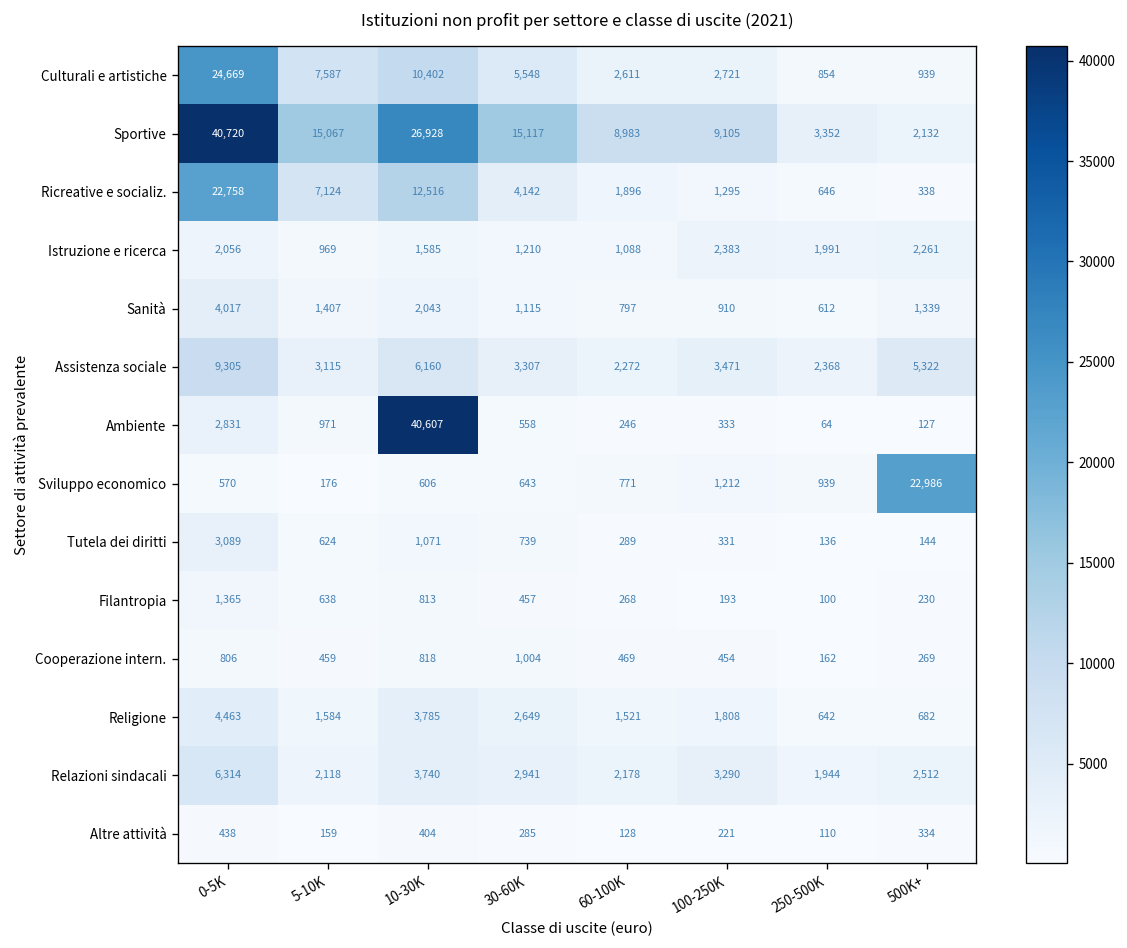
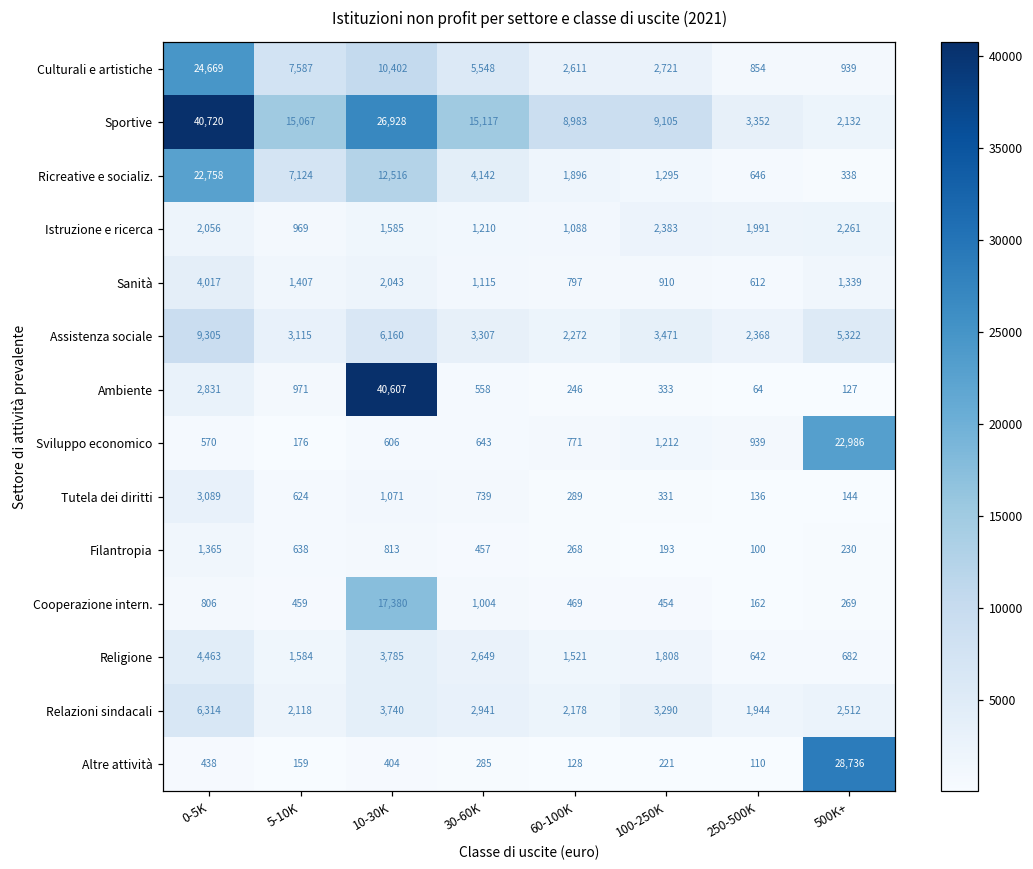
  {
    "Culturali e artistiche": {
      "0-5K": "24,669",
      "5-10K": "7,587",
      "10-30K": "10,402",
      "30-60K": "5,548",
      "60-100K": "2,611",
      "100-250K": "2,721",
      "250-500K": "854",
      "500K+": "939"
    },
    "Sportive": {
      "0-5K": "40,720",
      "5-10K": "15,067",
      "10-30K": "26,928",
      "30-60K": "15,117",
      "60-100K": "8,983",
      "100-250K": "9,105",
      "250-500K": "3,352",
      "500K+": "2,132"
    },
    "Ricreative e socializ.": {
      "0-5K": "22,758",
      "5-10K": "7,124",
      "10-30K": "12,516",
      "30-60K": "4,142",
      "60-100K": "1,896",
      "100-250K": "1,295",
      "250-500K": "646",
      "500K+": "338"
    },
    "Istruzione e ricerca": {
      "0-5K": "2,056",
      "5-10K": "969",
      "10-30K": "1,585",
      "30-60K": "1,210",
      "60-100K": "1,088",
      "100-250K": "2,383",
      "250-500K": "1,991",
      "500K+": "2,261"
    },
    "Sanità": {
      "0-5K": "4,017",
      "5-10K": "1,407",
      "10-30K": "2,043",
      "30-60K": "1,115",
      "60-100K": "797",
      "100-250K": "910",
      "250-500K": "612",
      "500K+": "1,339"
    },
    "Assistenza sociale": {
      "0-5K": "9,305",
      "5-10K": "3,115",
      "10-30K": "6,160",
      "30-60K": "3,307",
      "60-100K": "2,272",
      "100-250K": "3,471",
      "250-500K": "2,368",
      "500K+": "5,322"
    },
    "Ambiente": {
      "0-5K": "2,831",
      "5-10K": "971",
      "10-30K": "40,607",
      "30-60K": "558",
      "60-100K": "246",
      "100-250K": "333",
      "250-500K": "64",
      "500K+": "127"
    },
    "Sviluppo economico": {
      "0-5K": "570",
      "5-10K": "176",
      "10-30K": "606",
      "30-60K": "643",
      "60-100K": "771",
      "100-250K": "1,212",
      "250-500K": "939",
      "500K+": "22,986"
    },
    "Tutela dei diritti": {
      "0-5K": "3,089",
      "5-10K": "624",
      "10-30K": "1,071",
      "30-60K": "739",
      "60-100K": "289",
      "100-250K": "331",
      "250-500K": "136",
      "500K+": "144"
    },
    "Filantropia": {
      "0-5K": "1,365",
      "5-10K": "638",
      "10-30K": "813",
      "30-60K": "457",
      "60-100K": "268",
      "100-250K": "193",
      "250-500K": "100",
      "500K+": "230"
    },
    "Cooperazione intern.": {
      "0-5K": "806",
      "5-10K": "459",
-     "10-30K": "818",
+     "10-30K": "17,380",
      "30-60K": "1,004",
      "60-100K": "469",
      "100-250K": "454",
      "250-500K": "162",
      "500K+": "269"
    },
    "Religione": {
      "0-5K": "4,463",
      "5-10K": "1,584",
      "10-30K": "3,785",
      "30-60K": "2,649",
      "60-100K": "1,521",
      "100-250K": "1,808",
      "250-500K": "642",
      "500K+": "682"
    },
    "Relazioni sindacali": {
      "0-5K": "6,314",
      "5-10K": "2,118",
      "10-30K": "3,740",
      "30-60K": "2,941",
      "60-100K": "2,178",
      "100-250K": "3,290",
      "250-500K": "1,944",
      "500K+": "2,512"
    },
    "Altre attività": {
      "0-5K": "438",
      "5-10K": "159",
      "10-30K": "404",
      "30-60K": "285",
      "60-100K": "128",
      "100-250K": "221",
      "250-500K": "110",
-     "500K+": "334"
+     "500K+": "28,736"
    }
  }
